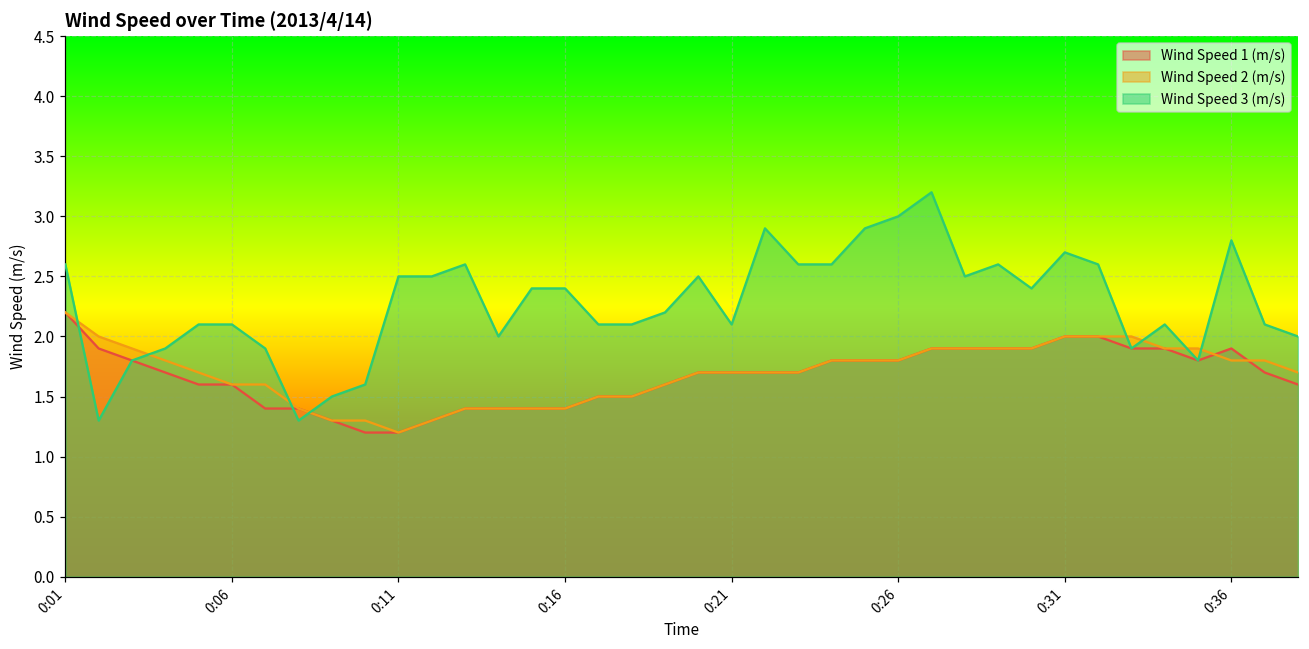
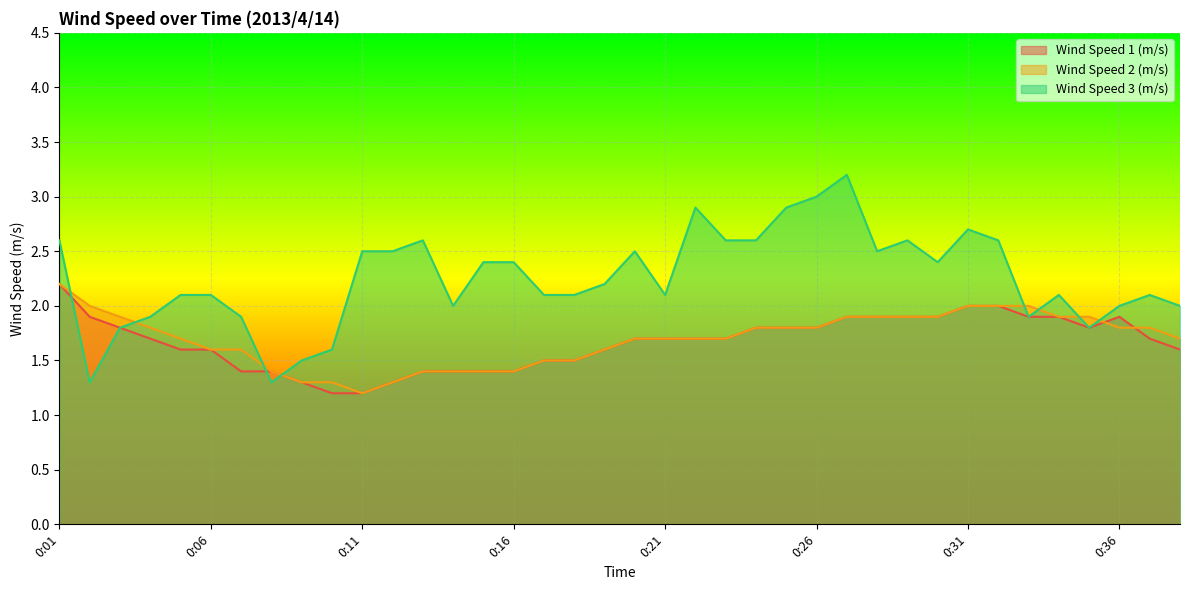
  {
    "Wind Speed 1 (m/s)": {
      "0:36": 1.9
    },
    "Wind Speed 2 (m/s)": {
      "0:36": 1.8
    },
    "Wind Speed 3 (m/s)": {
      "0:01": 2.6,
      "0:06": 2.1,
      "0:11": 2.5,
      "0:16": 2.4,
      "0:21": 2.1,
      "0:26": 3.0,
      "0:31": 2.7,
-     "0:36": 2.8
+     "0:36": 2.0
    }
  }
